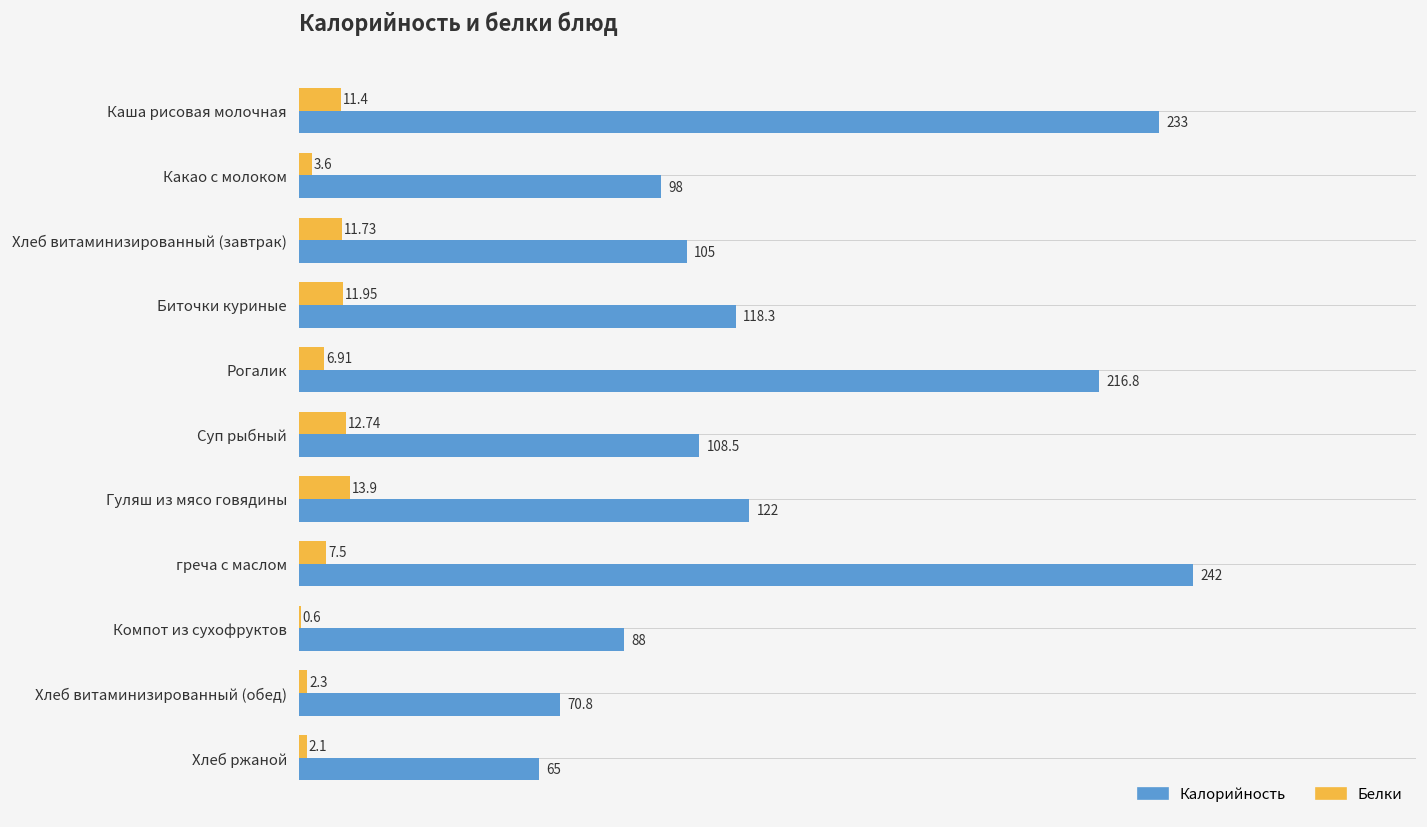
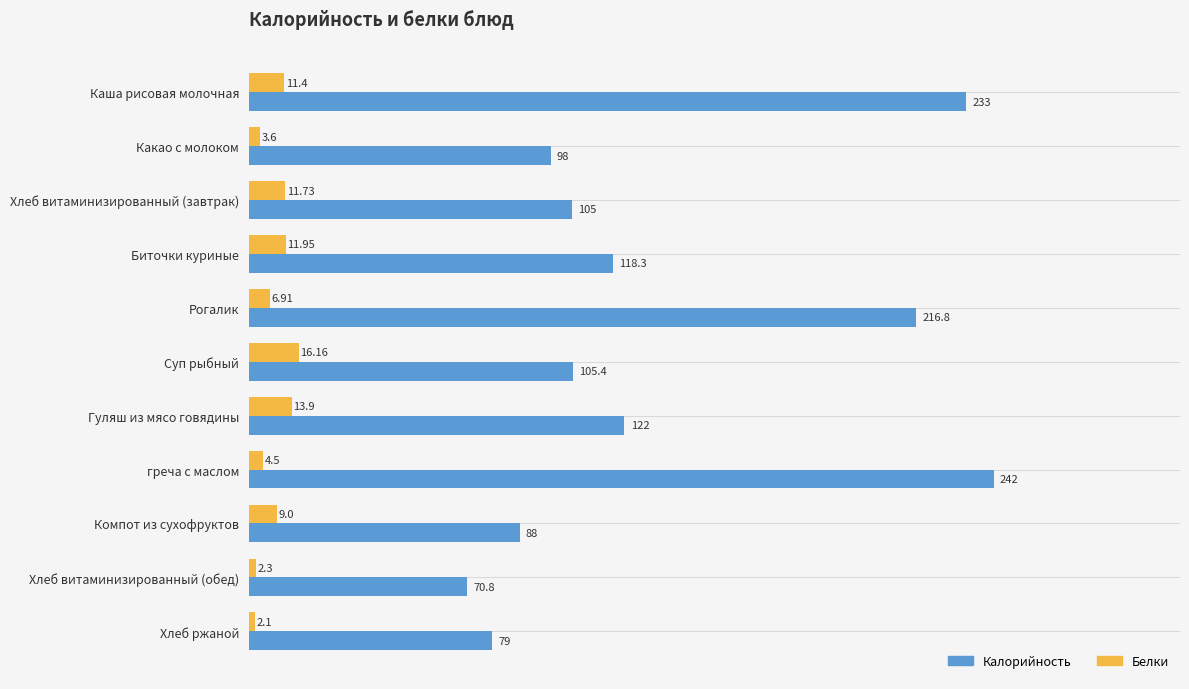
  {
    "Калорийность": {
      "Каша рисовая молочная": 233,
      "Какао с молоком": 98,
      "Хлеб витаминизированный (завтрак)": 105,
      "Биточки куриные": 118.3,
      "Рогалик": 216.8,
-     "Суп рыбный": 108.5,
+     "Суп рыбный": 105.4,
      "Гуляш из мясо говядины": 122,
      "греча с маслом": 242,
      "Компот из сухофруктов": 88,
      "Хлеб витаминизированный (обед)": 70.8,
-     "Хлеб ржаной": 65
+     "Хлеб ржаной": 79
    },
    "Белки": {
      "Каша рисовая молочная": 11.4,
      "Какао с молоком": 3.6,
      "Хлеб витаминизированный (завтрак)": 11.73,
      "Биточки куриные": 11.95,
      "Рогалик": 6.91,
-     "Суп рыбный": 12.74,
+     "Суп рыбный": 16.16,
      "Гуляш из мясо говядины": 13.9,
-     "греча с маслом": 7.5,
-     "Компот из сухофруктов": 0.6,
+     "греча с маслом": 4.5,
+     "Компот из сухофруктов": 9.0,
      "Хлеб витаминизированный (обед)": 2.3,
      "Хлеб ржаной": 2.1
    }
  }
